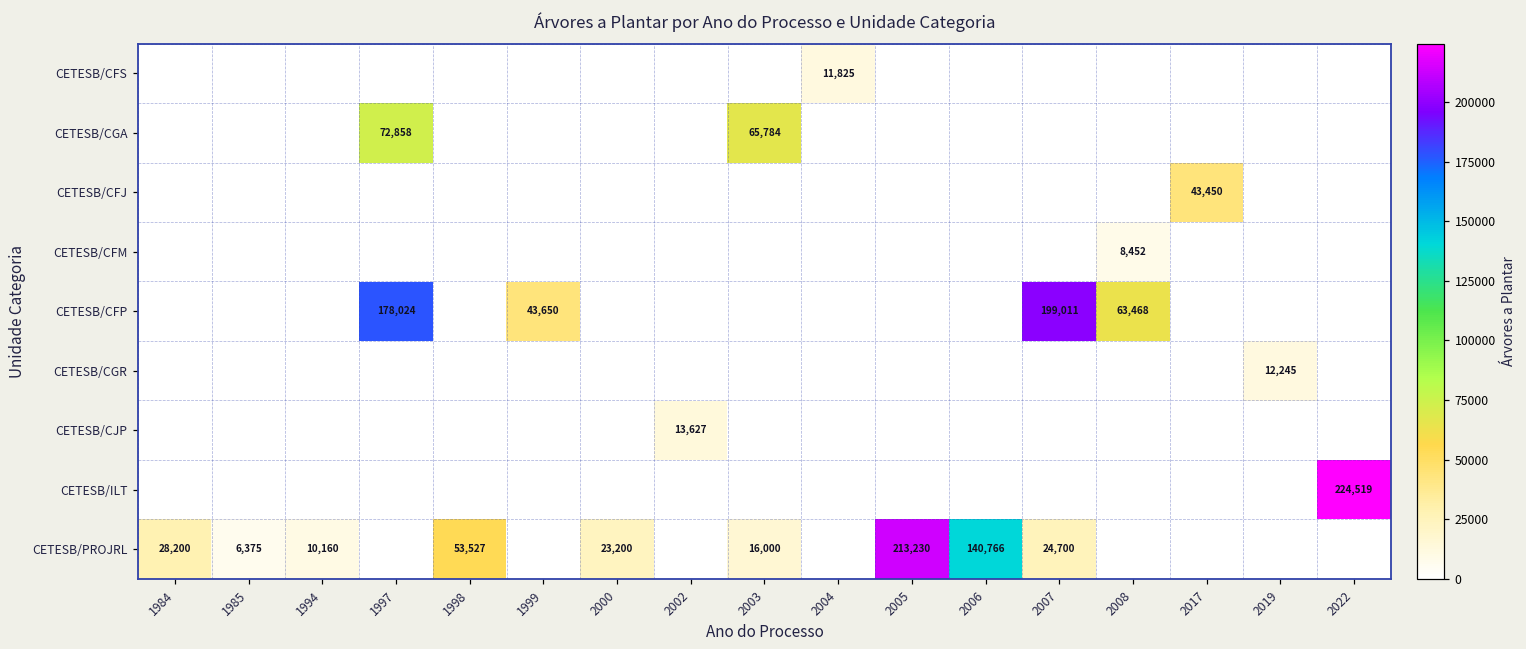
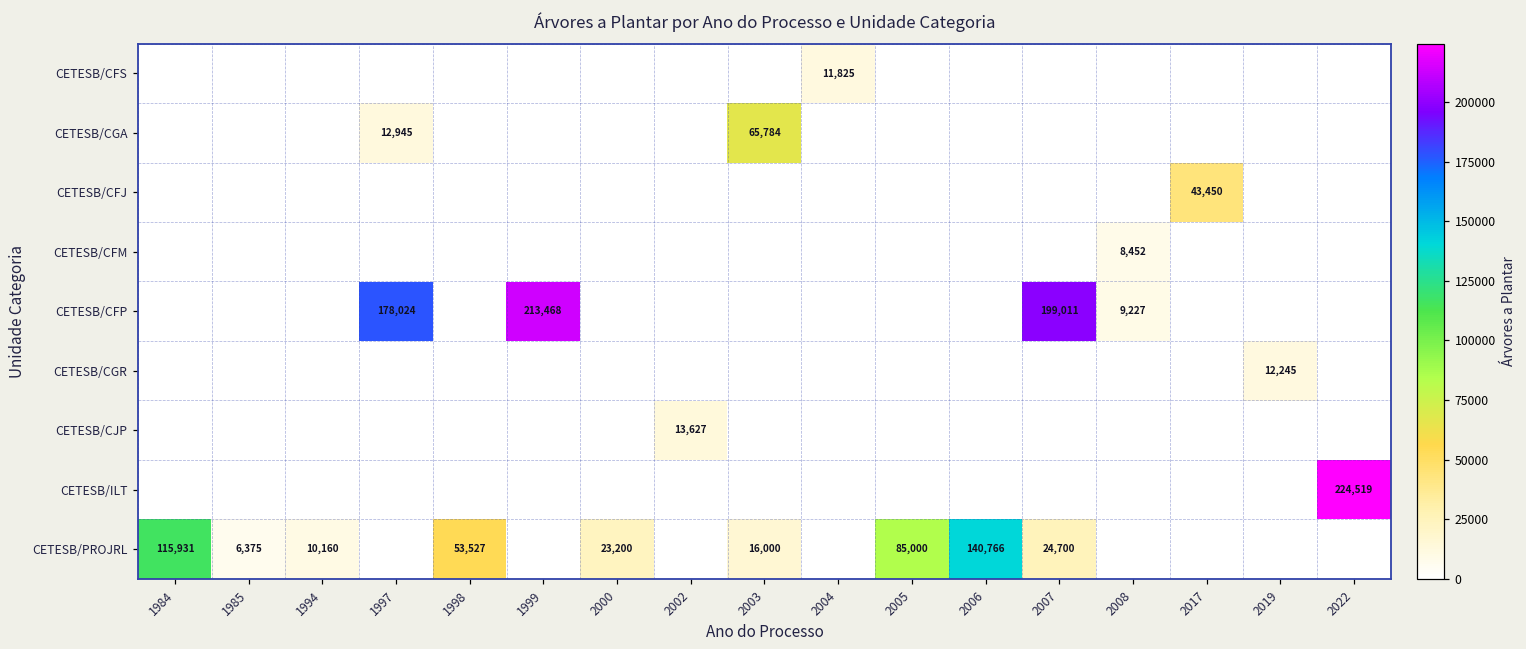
  {
    "CETESB/CFS": {
      "2004": "11,825"
    },
    "CETESB/CGA": {
-     "1997": "72,858",
+     "1997": "12,945",
      "2003": "65,784"
    },
    "CETESB/CFJ": {
      "2017": "43,450"
    },
    "CETESB/CFM": {
      "2008": "8,452"
    },
    "CETESB/CFP": {
      "1997": "178,024",
-     "1999": "43,650",
+     "1999": "213,468",
      "2007": "199,011",
-     "2008": "63,468"
+     "2008": "9,227"
    },
    "CETESB/CGR": {
      "2019": "12,245"
    },
    "CETESB/CJP": {
      "2002": "13,627"
    },
    "CETESB/ILT": {
      "2022": "224,519"
    },
    "CETESB/PROJRL": {
-     "1984": "28,200",
+     "1984": "115,931",
      "1985": "6,375",
      "1994": "10,160",
      "1998": "53,527",
      "2000": "23,200",
      "2003": "16,000",
-     "2005": "213,230",
+     "2005": "85,000",
      "2006": "140,766",
      "2007": "24,700"
    }
  }
